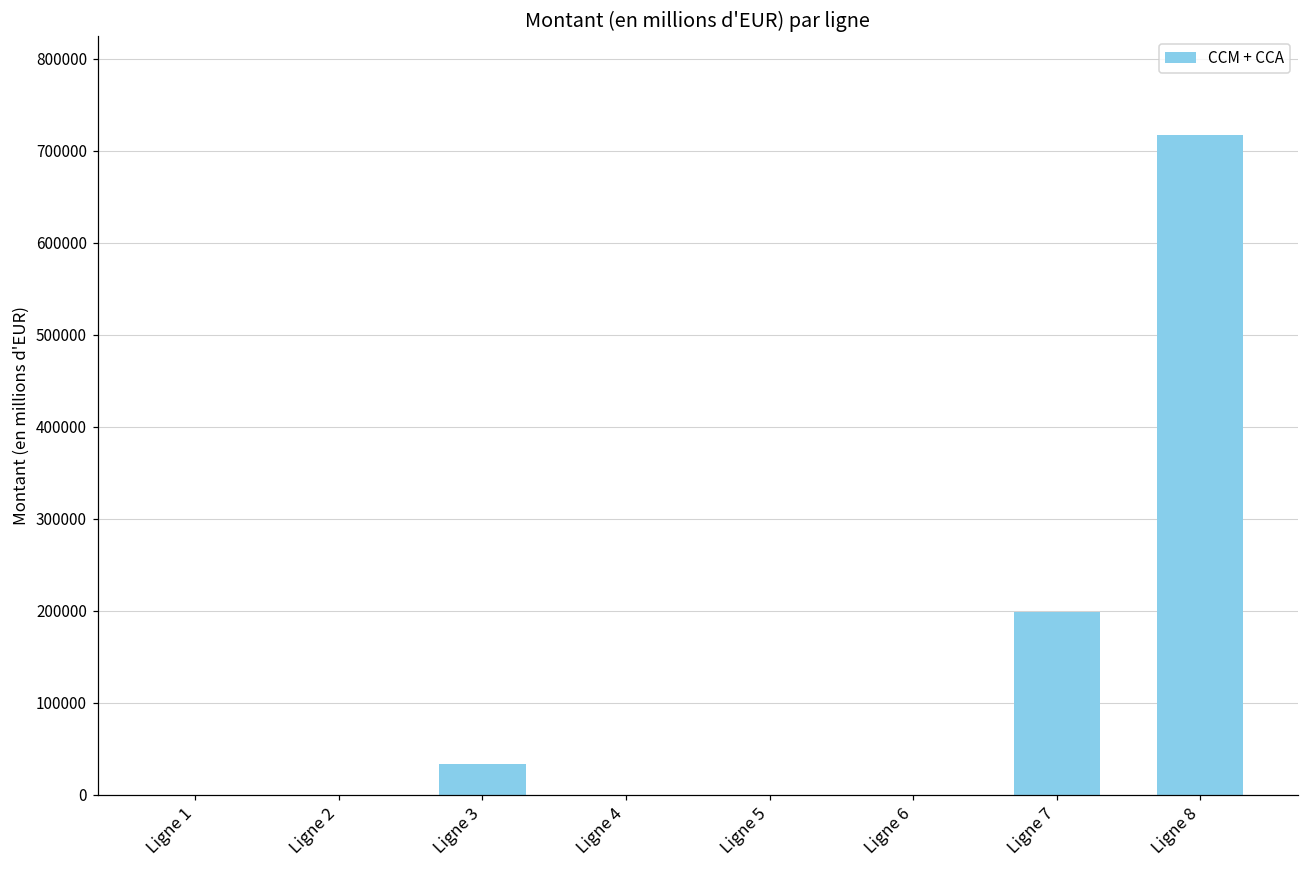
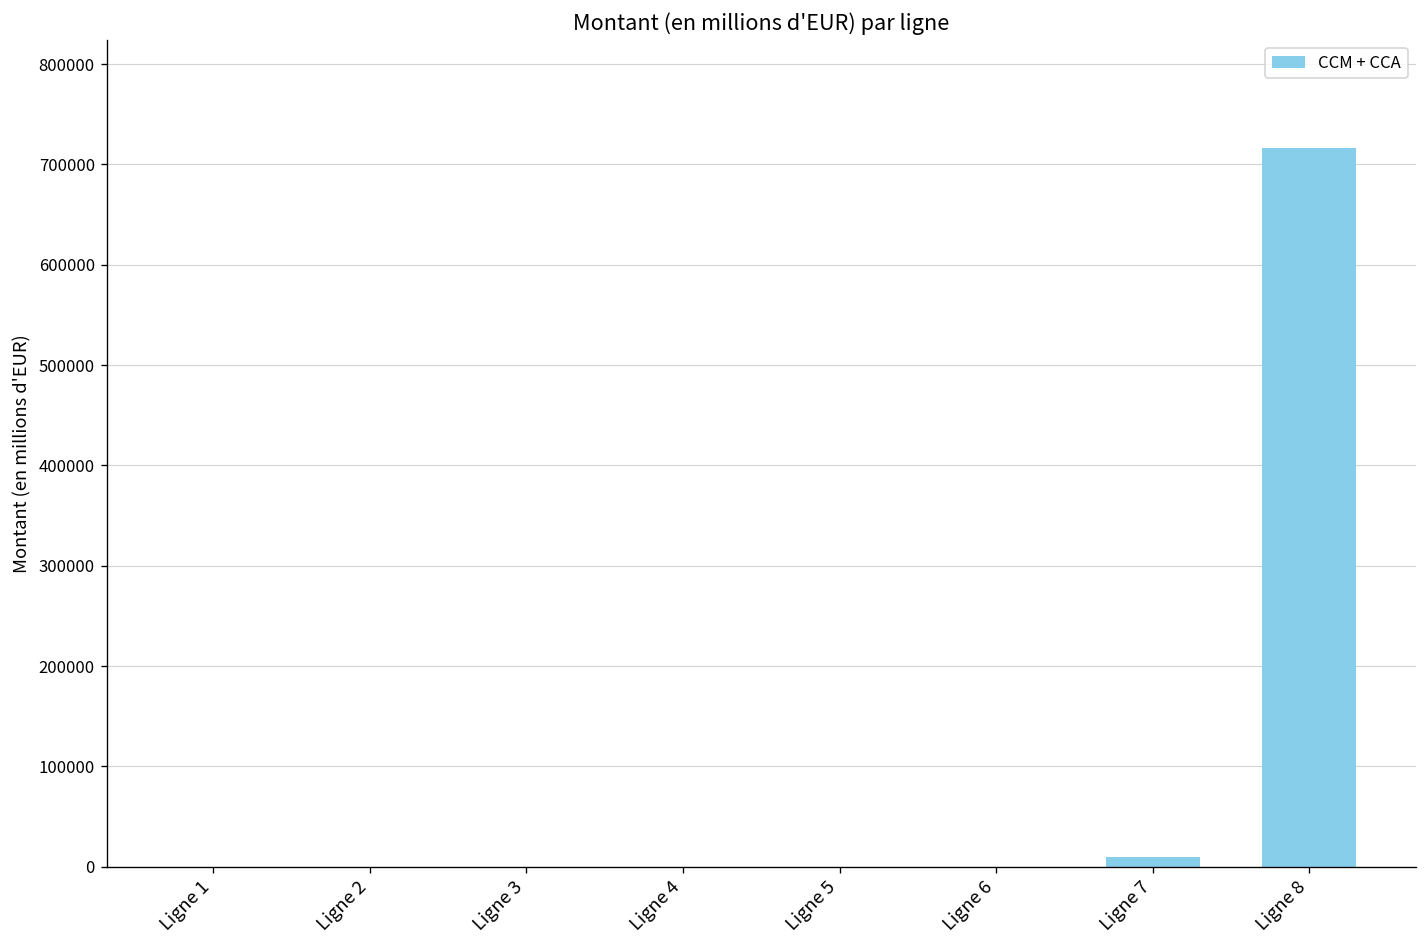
  {
    "Ligne 1": 0,
    "Ligne 2": 0,
-   "Ligne 3": 30000,
+   "Ligne 3": 0,
    "Ligne 4": 0,
    "Ligne 5": 0,
    "Ligne 6": 0,
-   "Ligne 7": 200000,
+   "Ligne 7": 10000,
    "Ligne 8": 720000
  }
